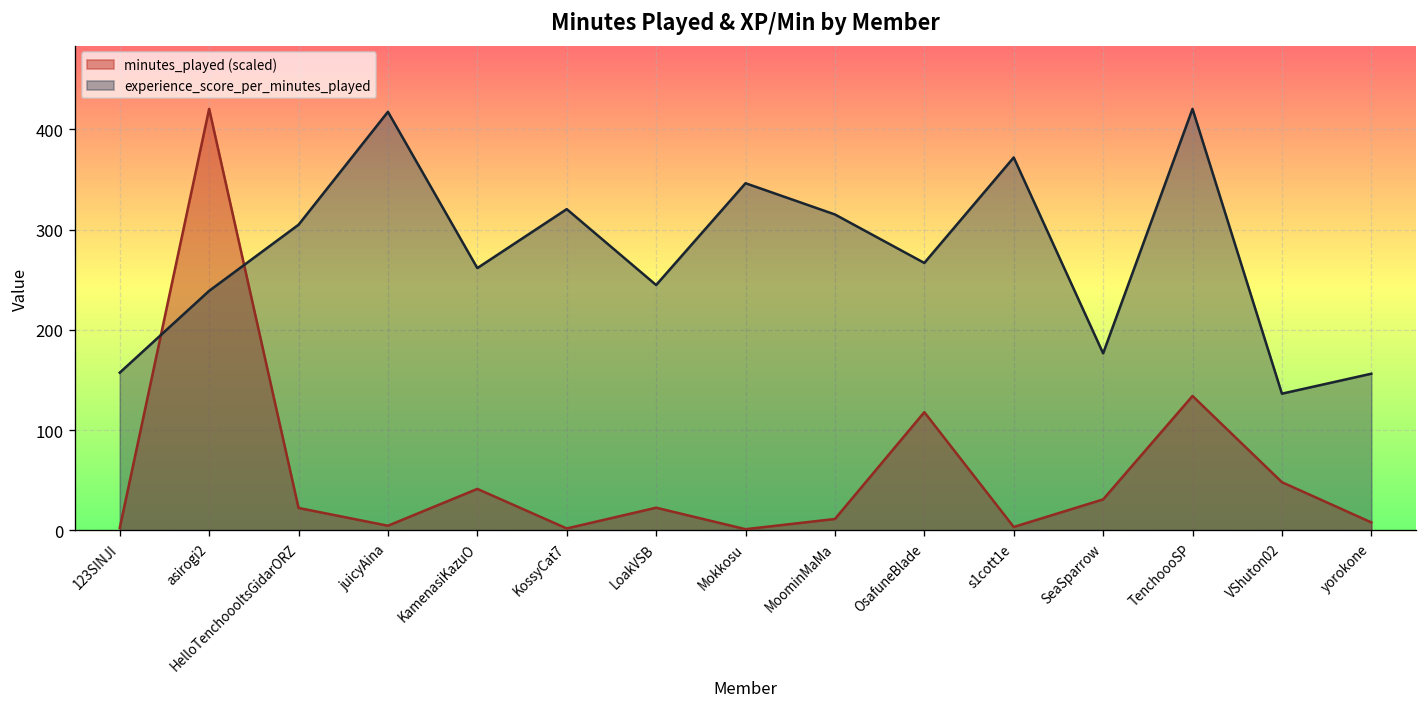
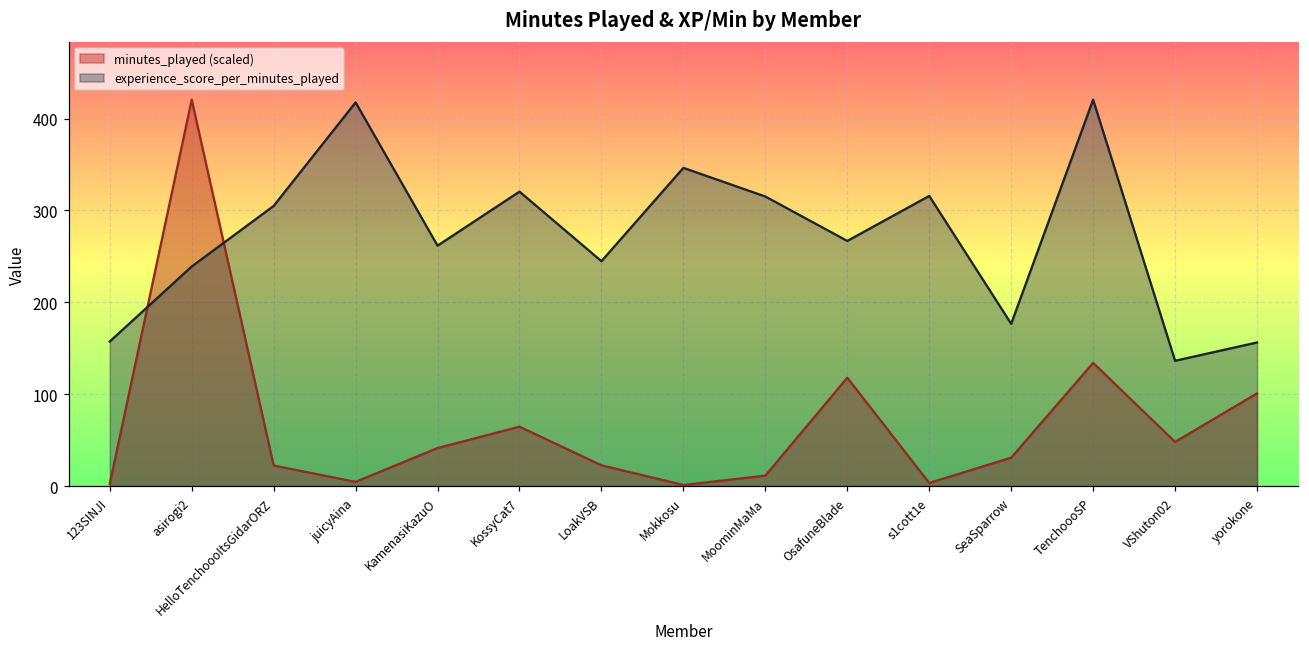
  {
    "minutes_played (scaled)": {
      "123SINJI": 0,
      "asirogi2": 420,
      "HelloTenchoooItsGidarORZ": 20,
      "juicyAina": 0,
      "KamenasiKazuO": 40,
-     "KossyCat7": 0,
+     "KossyCat7": 60,
      "LoakVSB": 20,
      "Mokkosu": 0,
      "MoominMaMa": 10,
      "OsafuneBlade": 120,
      "s1cott1e": 0,
      "SeaSparrow": 30,
      "TenchoooSP": 130,
      "VShuton02": 50,
-     "yorokone": 10
+     "yorokone": 100
    },
    "experience_score_per_minutes_played": {
      "123SINJI": 160,
      "asirogi2": 240,
      "HelloTenchoooItsGidarORZ": 300,
      "juicyAina": 420,
      "KamenasiKazuO": 260,
      "KossyCat7": 320,
      "LoakVSB": 240,
      "Mokkosu": 350,
      "MoominMaMa": 320,
      "OsafuneBlade": 270,
-     "s1cott1e": 370,
+     "s1cott1e": 320,
      "SeaSparrow": 180,
      "TenchoooSP": 420,
      "VShuton02": 140,
      "yorokone": 160
    }
  }
